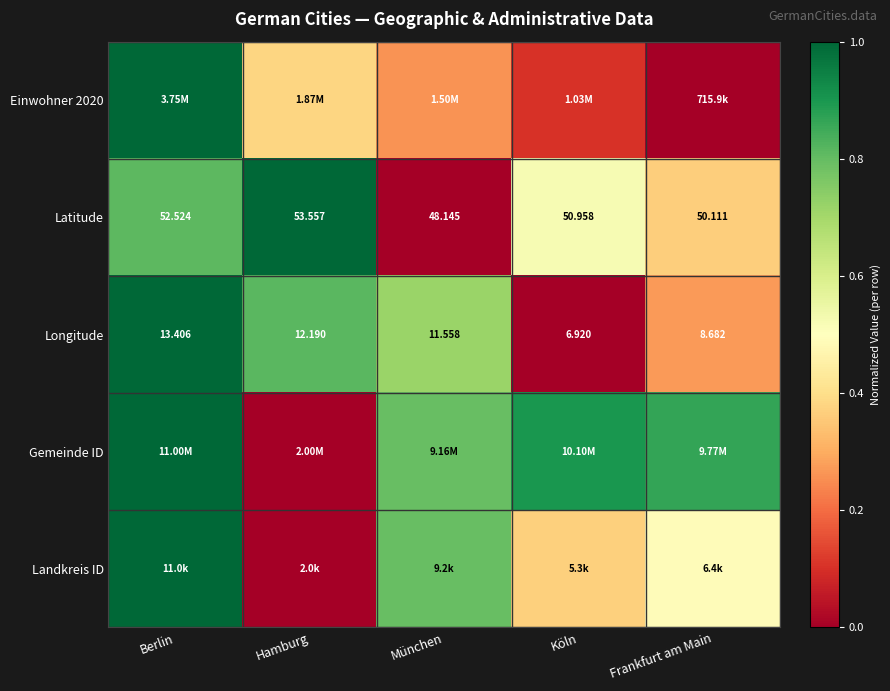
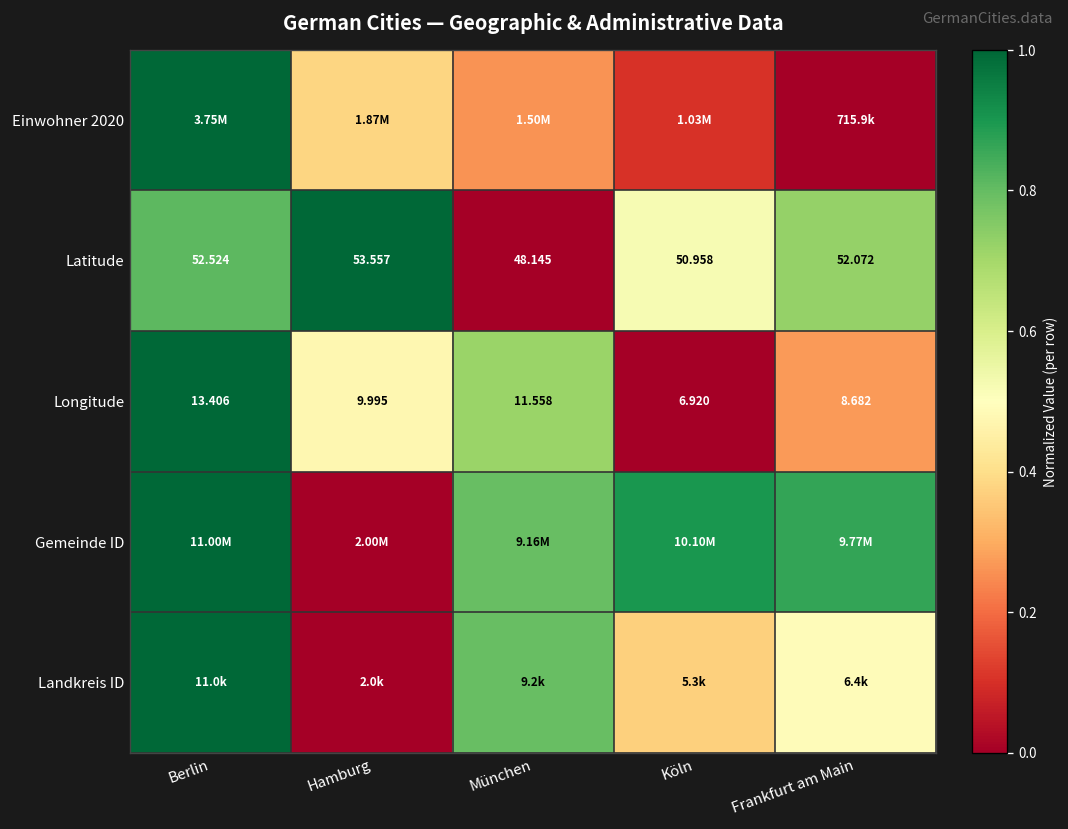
  {
    "Einwohner 2020": {
      "Berlin": "3.75M",
      "Hamburg": "1.87M",
      "München": "1.50M",
      "Köln": "1.03M",
      "Frankfurt am Main": "715.9k"
    },
    "Latitude": {
      "Berlin": "52.524",
      "Hamburg": "53.557",
      "München": "48.145",
      "Köln": "50.958",
-     "Frankfurt am Main": "50.111"
+     "Frankfurt am Main": "52.072"
    },
    "Longitude": {
      "Berlin": "13.406",
-     "Hamburg": "12.190",
+     "Hamburg": "9.995",
      "München": "11.558",
      "Köln": "6.920",
      "Frankfurt am Main": "8.682"
    },
    "Gemeinde ID": {
      "Berlin": "11.00M",
      "Hamburg": "2.00M",
      "München": "9.16M",
      "Köln": "10.10M",
      "Frankfurt am Main": "9.77M"
    },
    "Landkreis ID": {
      "Berlin": "11.0k",
      "Hamburg": "2.0k",
      "München": "9.2k",
      "Köln": "5.3k",
      "Frankfurt am Main": "6.4k"
    }
  }
